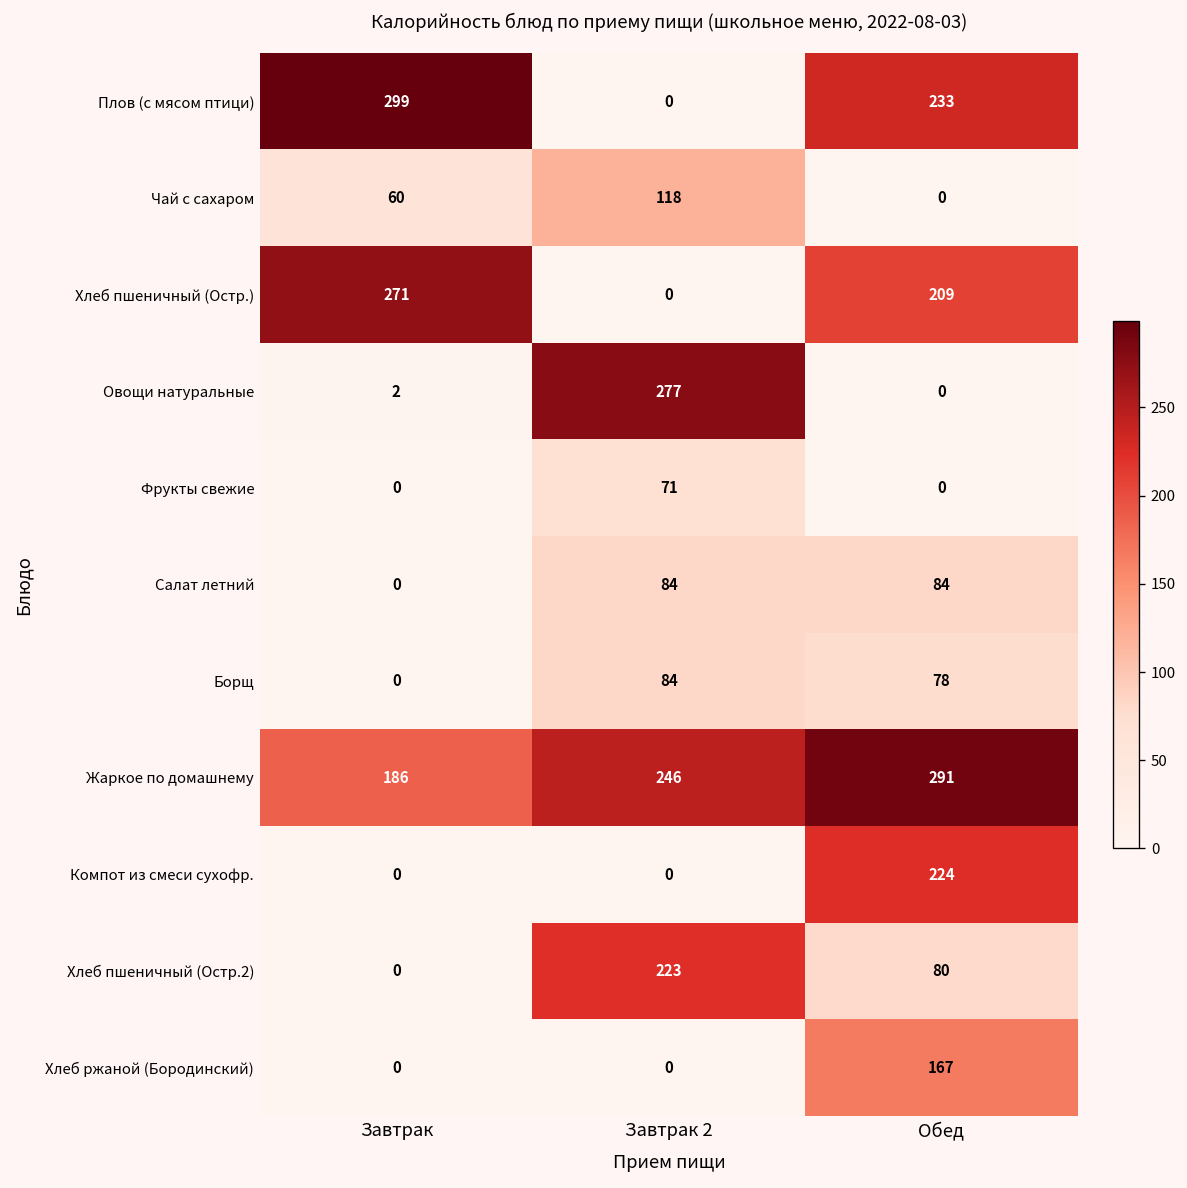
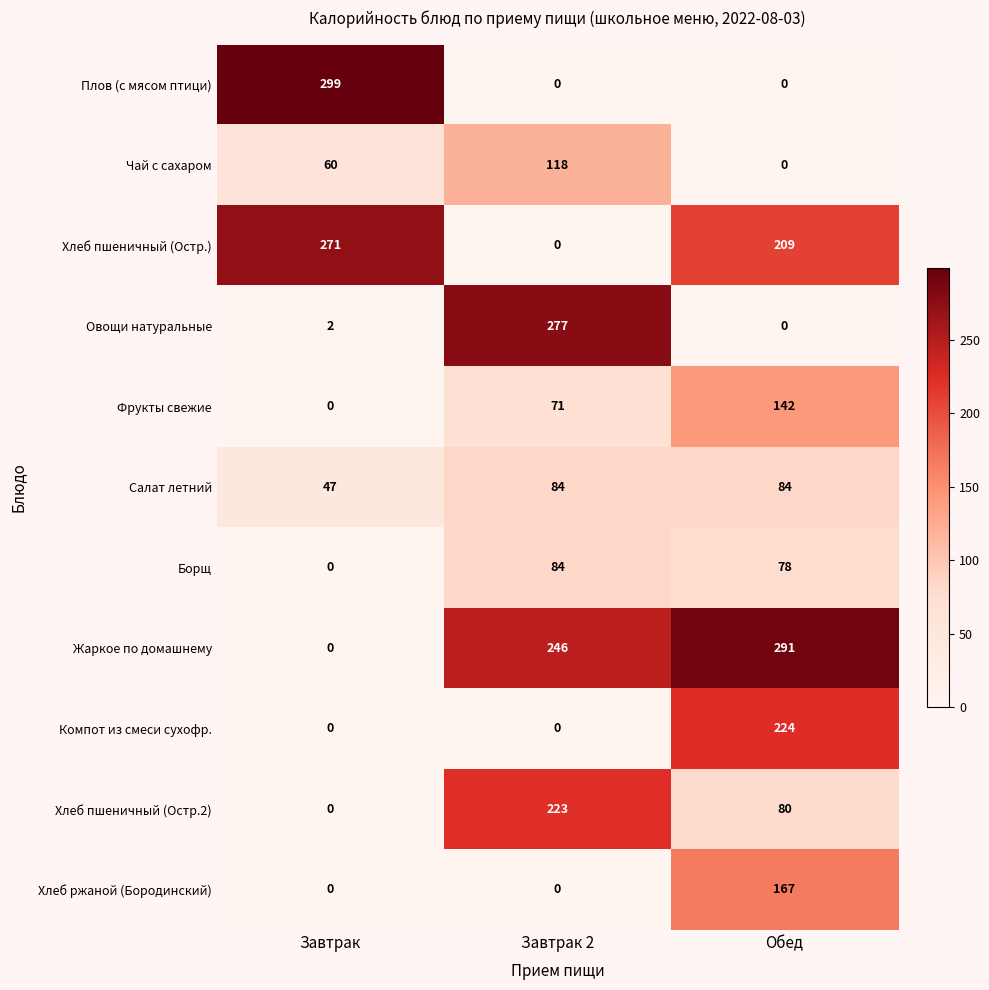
  {
    "Плов (с мясом птици)": {
      "Завтрак": 299,
      "Завтрак 2": 0,
-     "Обед": 233
+     "Обед": 0
    },
    "Чай с сахаром": {
      "Завтрак": 60,
      "Завтрак 2": 118,
      "Обед": 0
    },
    "Хлеб пшеничный (Остр.)": {
      "Завтрак": 271,
      "Завтрак 2": 0,
      "Обед": 209
    },
    "Овощи натуральные": {
      "Завтрак": 2,
      "Завтрак 2": 277,
      "Обед": 0
    },
    "Фрукты свежие": {
      "Завтрак": 0,
      "Завтрак 2": 71,
-     "Обед": 0
+     "Обед": 142
    },
    "Салат летний": {
-     "Завтрак": 0,
+     "Завтрак": 47,
      "Завтрак 2": 84,
      "Обед": 84
    },
    "Борщ": {
      "Завтрак": 0,
      "Завтрак 2": 84,
      "Обед": 78
    },
    "Жаркое по домашнему": {
-     "Завтрак": 186,
+     "Завтрак": 0,
      "Завтрак 2": 246,
      "Обед": 291
    },
    "Компот из смеси сухофр.": {
      "Завтрак": 0,
      "Завтрак 2": 0,
      "Обед": 224
    },
    "Хлеб пшеничный (Остр.2)": {
      "Завтрак": 0,
      "Завтрак 2": 223,
      "Обед": 80
    },
    "Хлеб ржаной (Бородинский)": {
      "Завтрак": 0,
      "Завтрак 2": 0,
      "Обед": 167
    }
  }
